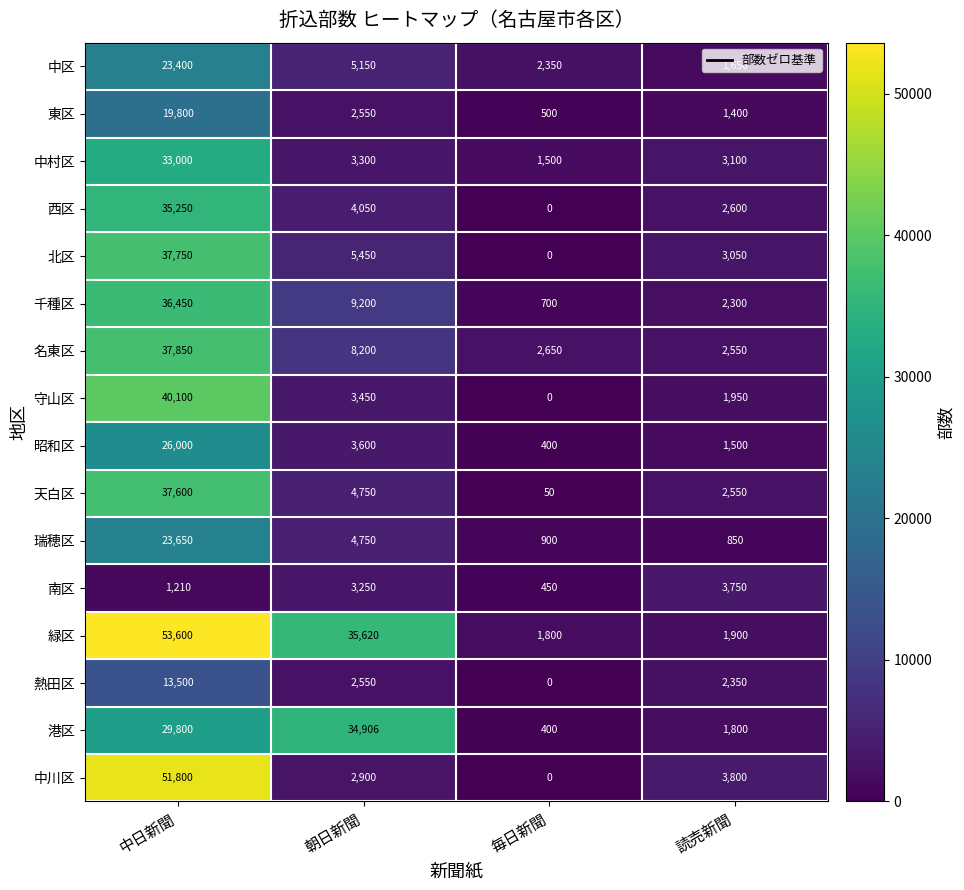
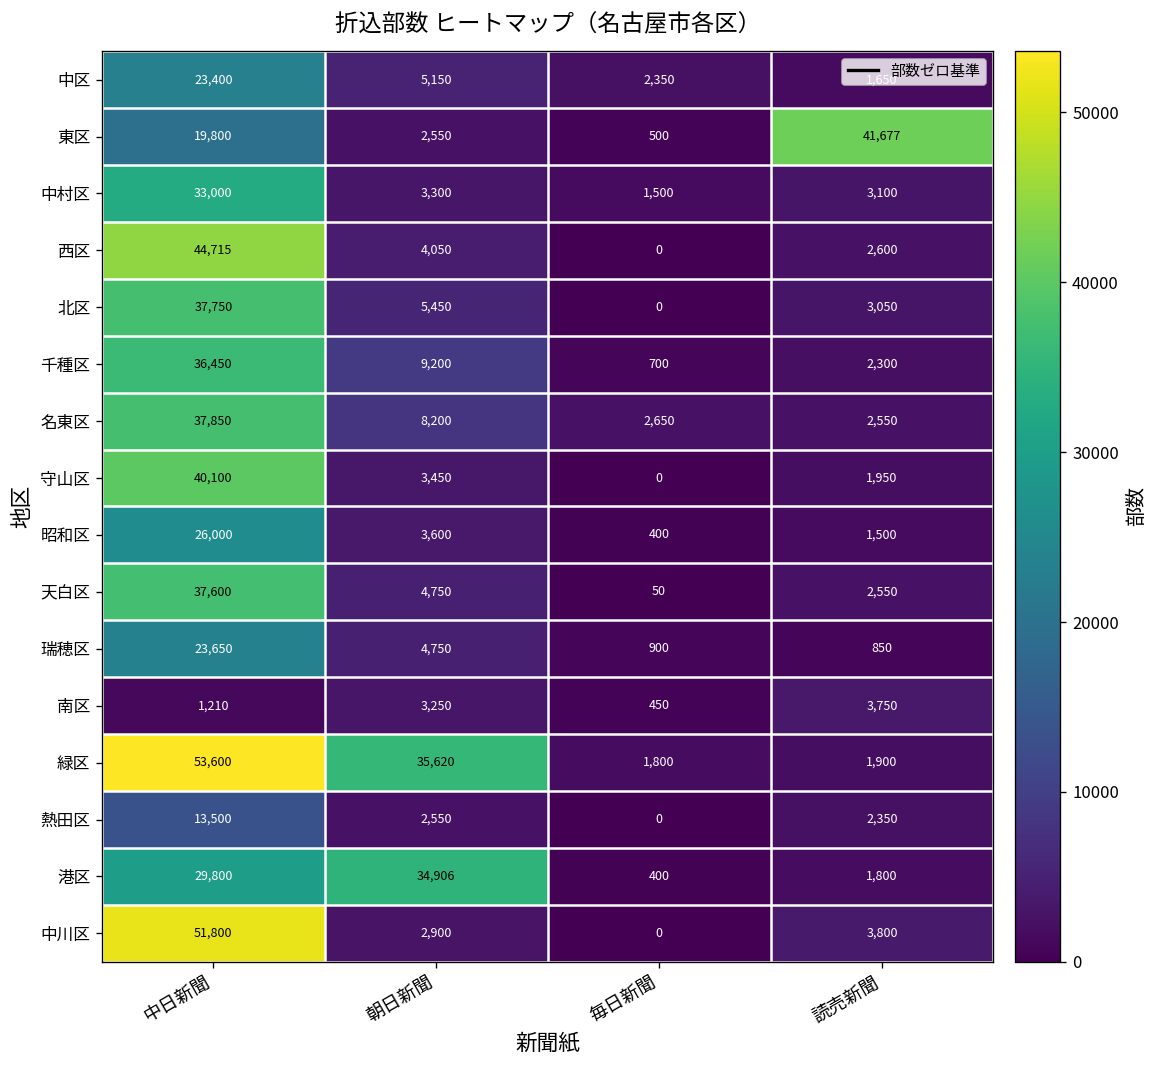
  {
    "中区": {
      "中日新聞": "23,400",
      "朝日新聞": "5,150",
      "毎日新聞": "2,350"
    },
    "東区": {
      "中日新聞": "19,800",
      "朝日新聞": "2,550",
      "毎日新聞": "500",
-     "読売新聞": "1,400"
+     "読売新聞": "41,677"
    },
    "中村区": {
      "中日新聞": "33,000",
      "朝日新聞": "3,300",
      "毎日新聞": "1,500",
      "読売新聞": "3,100"
    },
    "西区": {
-     "中日新聞": "35,250",
+     "中日新聞": "44,715",
      "朝日新聞": "4,050",
      "毎日新聞": "0",
      "読売新聞": "2,600"
    },
    "北区": {
      "中日新聞": "37,750",
      "朝日新聞": "5,450",
      "毎日新聞": "0",
      "読売新聞": "3,050"
    },
    "千種区": {
      "中日新聞": "36,450",
      "朝日新聞": "9,200",
      "毎日新聞": "700",
      "読売新聞": "2,300"
    },
    "名東区": {
      "中日新聞": "37,850",
      "朝日新聞": "8,200",
      "毎日新聞": "2,650",
      "読売新聞": "2,550"
    },
    "守山区": {
      "中日新聞": "40,100",
      "朝日新聞": "3,450",
      "毎日新聞": "0",
      "読売新聞": "1,950"
    },
    "昭和区": {
      "中日新聞": "26,000",
      "朝日新聞": "3,600",
      "毎日新聞": "400",
      "読売新聞": "1,500"
    },
    "天白区": {
      "中日新聞": "37,600",
      "朝日新聞": "4,750",
      "毎日新聞": "50",
      "読売新聞": "2,550"
    },
    "瑞穂区": {
      "中日新聞": "23,650",
      "朝日新聞": "4,750",
      "毎日新聞": "900",
      "読売新聞": "850"
    },
    "南区": {
      "中日新聞": "1,210",
      "朝日新聞": "3,250",
      "毎日新聞": "450",
      "読売新聞": "3,750"
    },
    "緑区": {
      "中日新聞": "53,600",
      "朝日新聞": "35,620",
      "毎日新聞": "1,800",
      "読売新聞": "1,900"
    },
    "熱田区": {
      "中日新聞": "13,500",
      "朝日新聞": "2,550",
      "毎日新聞": "0",
      "読売新聞": "2,350"
    },
    "港区": {
      "中日新聞": "29,800",
      "朝日新聞": "34,906",
      "毎日新聞": "400",
      "読売新聞": "1,800"
    },
    "中川区": {
      "中日新聞": "51,800",
      "朝日新聞": "2,900",
      "毎日新聞": "0",
      "読売新聞": "3,800"
    }
  }
